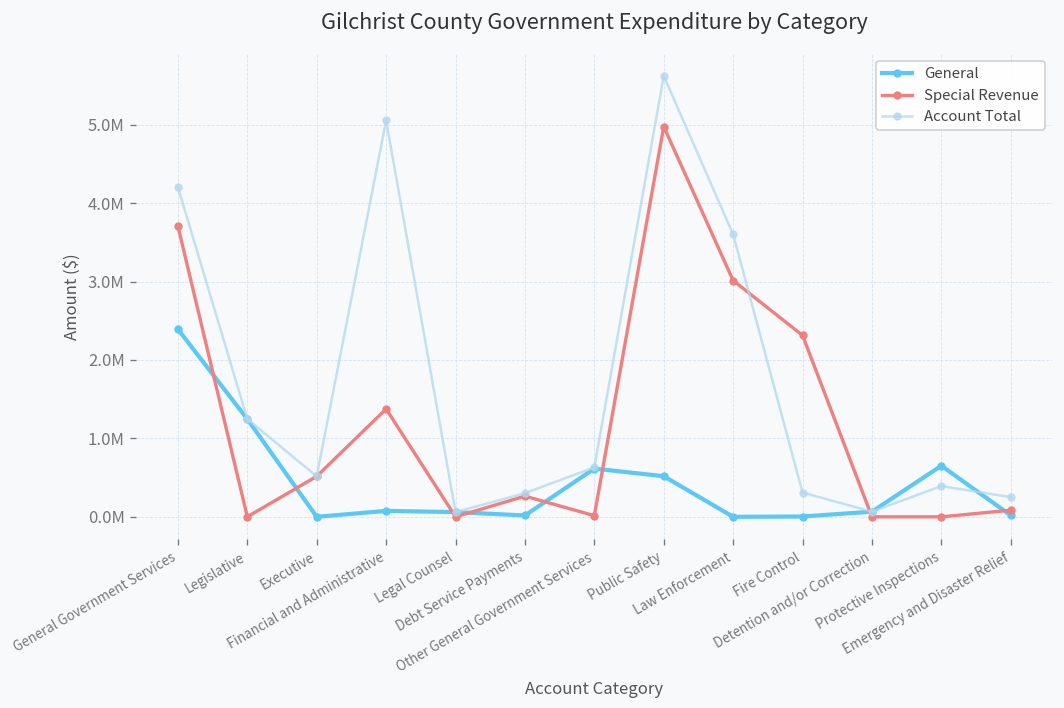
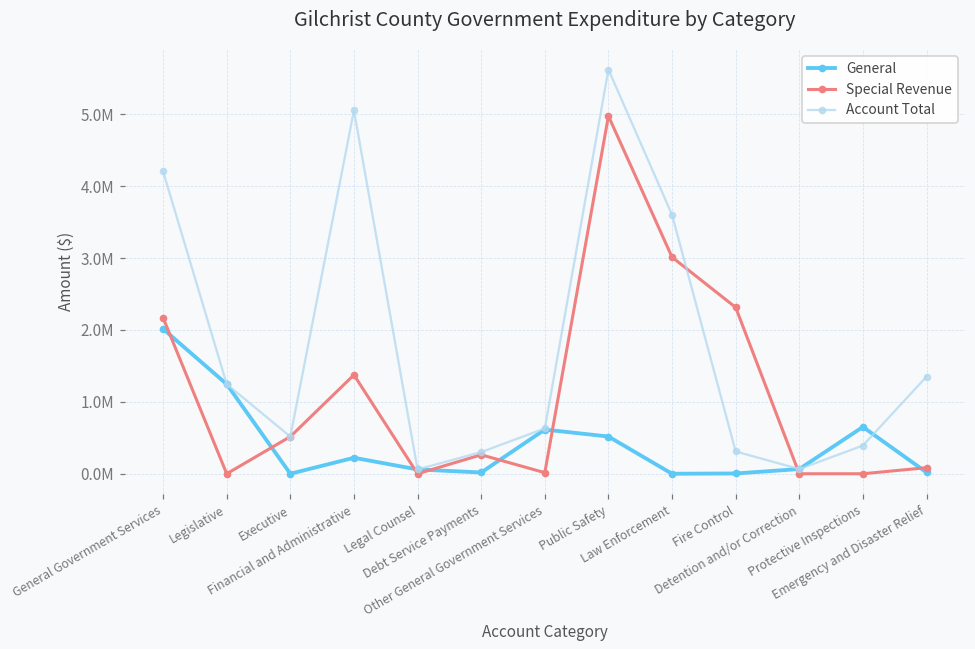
  {
    "General": {
-     "General Government Services": 2400000,
+     "General Government Services": 2000000,
      "Executive": 0,
-     "Financial and Administrative": 100000,
+     "Financial and Administrative": 200000,
      "Debt Service Payments": 0,
      "Public Safety": 500000,
      "Law Enforcement": 0,
      "Fire Control": 0,
      "Protective Inspections": 700000,
      "Emergency and Disaster Relief": 0
    },
    "Special Revenue": {
-     "General Government Services": 3700000,
+     "General Government Services": 2200000,
      "Legislative": 0,
      "Financial and Administrative": 1400000,
      "Legal Counsel": 0,
      "Other General Government Services": 0,
      "Public Safety": 5000000,
      "Law Enforcement": 3000000,
      "Fire Control": 2300000,
      "Detention and/or Correction": 0,
      "Protective Inspections": 0,
      "Emergency and Disaster Relief": 100000
    },
    "Account Total": {
      "General Government Services": 4200000,
      "Financial and Administrative": 5100000,
      "Public Safety": 5600000,
      "Law Enforcement": 3600000,
      "Fire Control": 300000,
      "Protective Inspections": 400000,
-     "Emergency and Disaster Relief": 300000
+     "Emergency and Disaster Relief": 1400000
    }
  }
